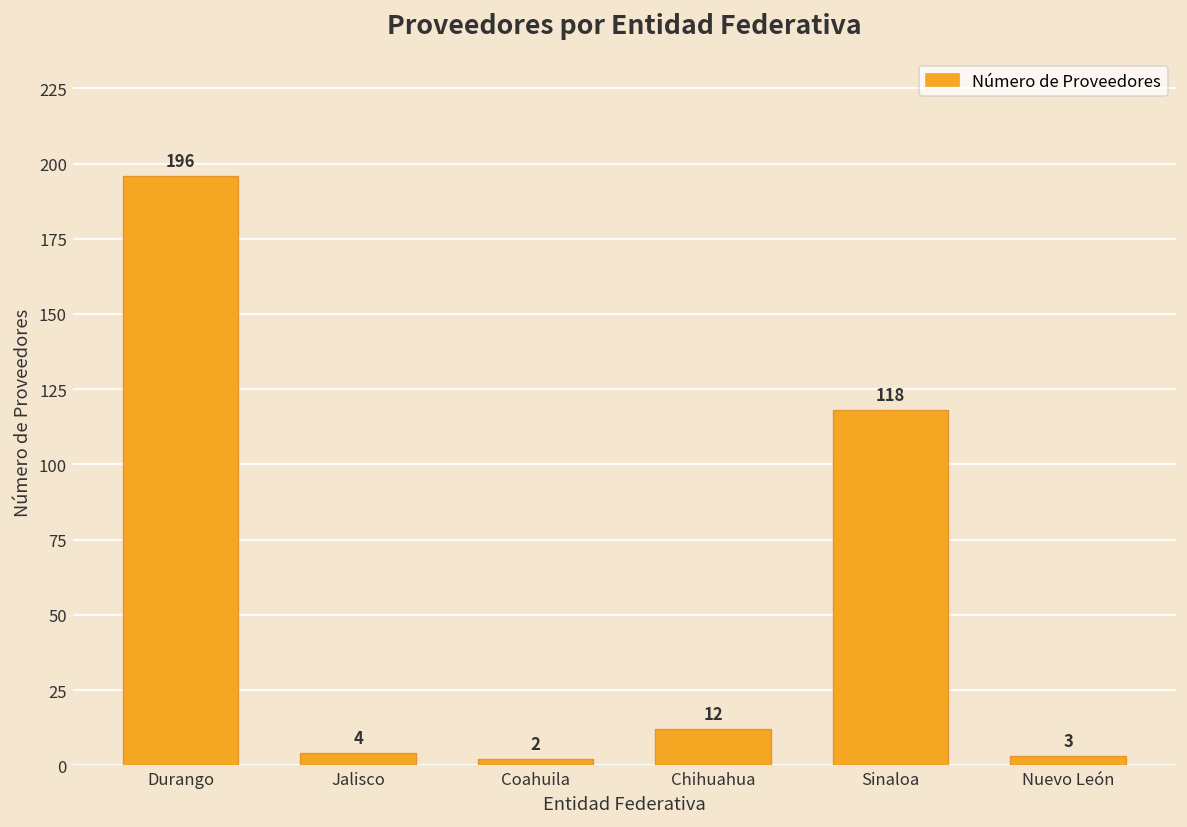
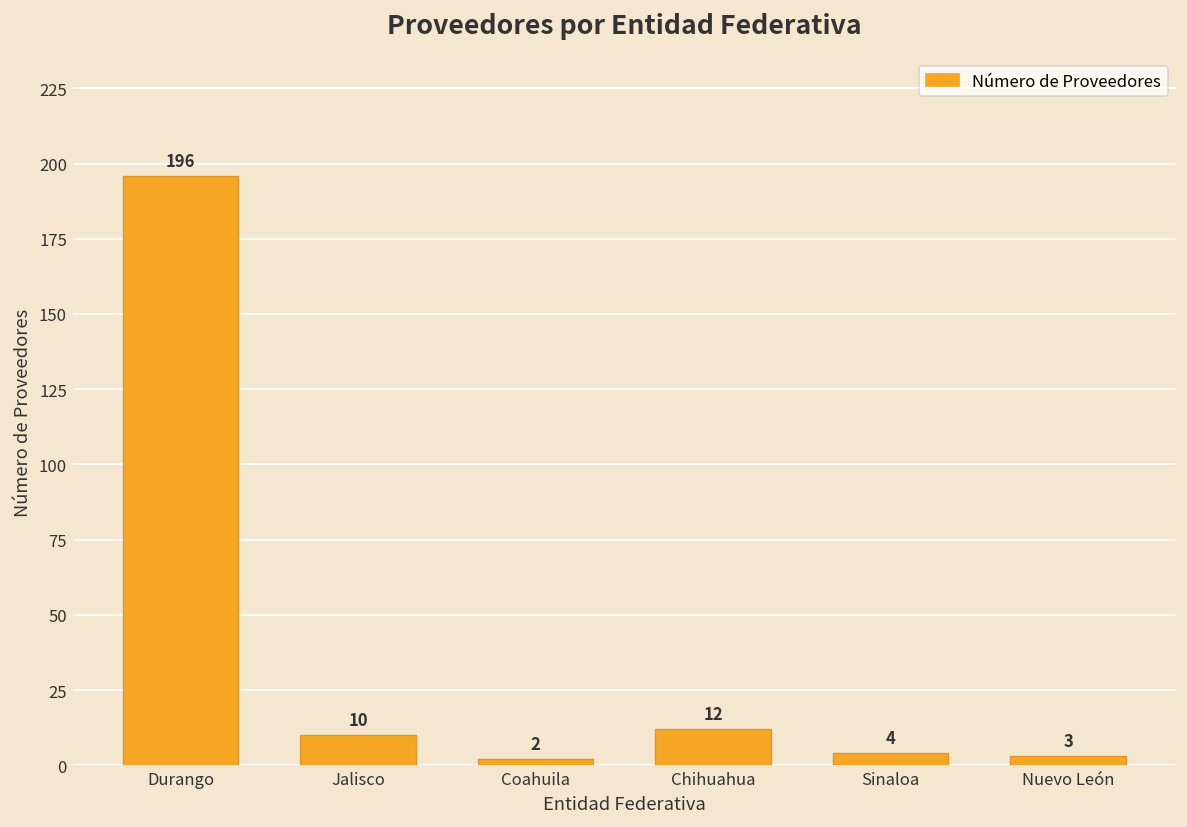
  {
    "Durango": 196,
-   "Jalisco": 4,
+   "Jalisco": 10,
    "Coahuila": 2,
    "Chihuahua": 12,
-   "Sinaloa": 118,
+   "Sinaloa": 4,
    "Nuevo León": 3
  }
